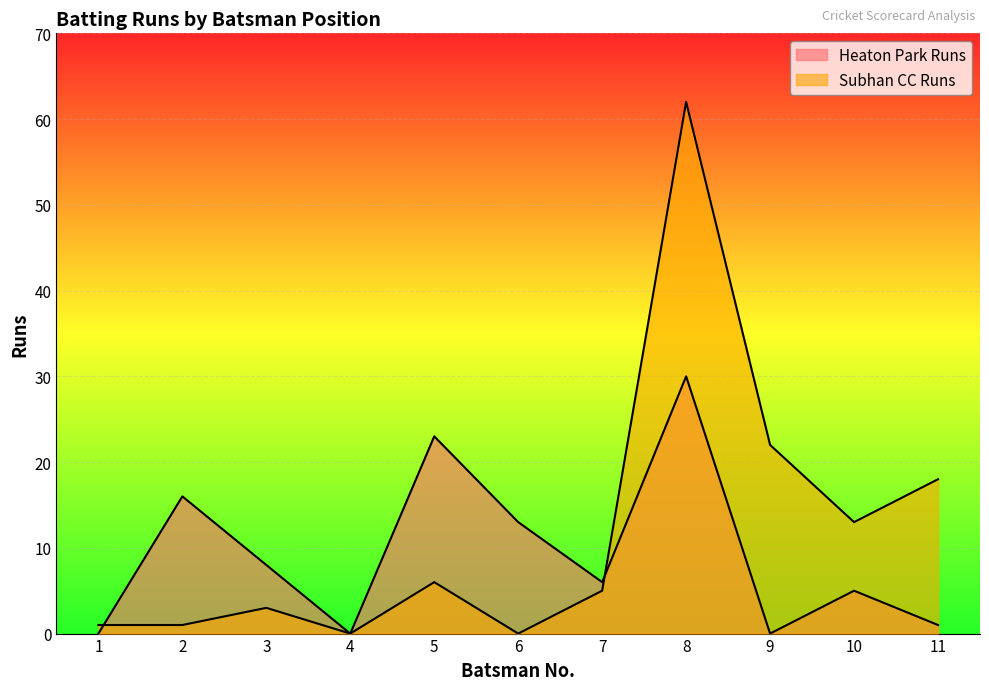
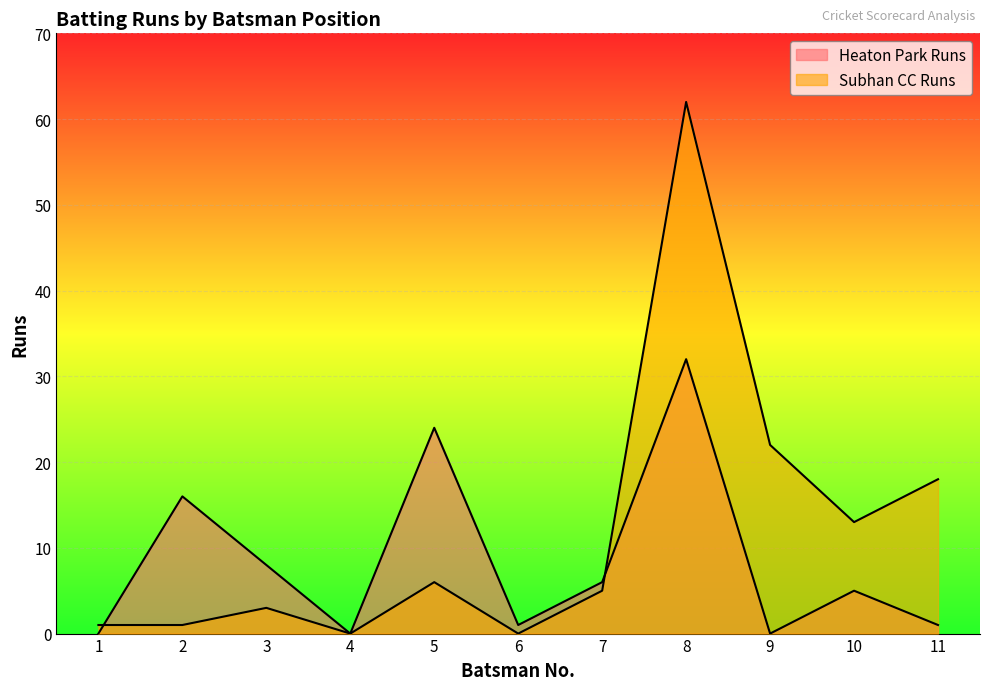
  {
    "Heaton Park Runs": {
      "1": 0,
      "2": 16,
      "3": 8,
-     "5": 23,
-     "6": 13,
+     "5": 24,
+     "6": 1,
      "7": 6,
-     "8": 30,
+     "8": 32,
      "9": 0,
      "10": 5,
      "11": 1
    },
    "Subhan CC Runs": {
      "1": 1,
      "2": 1,
      "3": 3,
      "5": 6,
      "6": 0,
      "7": 5,
      "8": 62,
      "9": 22,
      "10": 13,
      "11": 18
    }
  }
